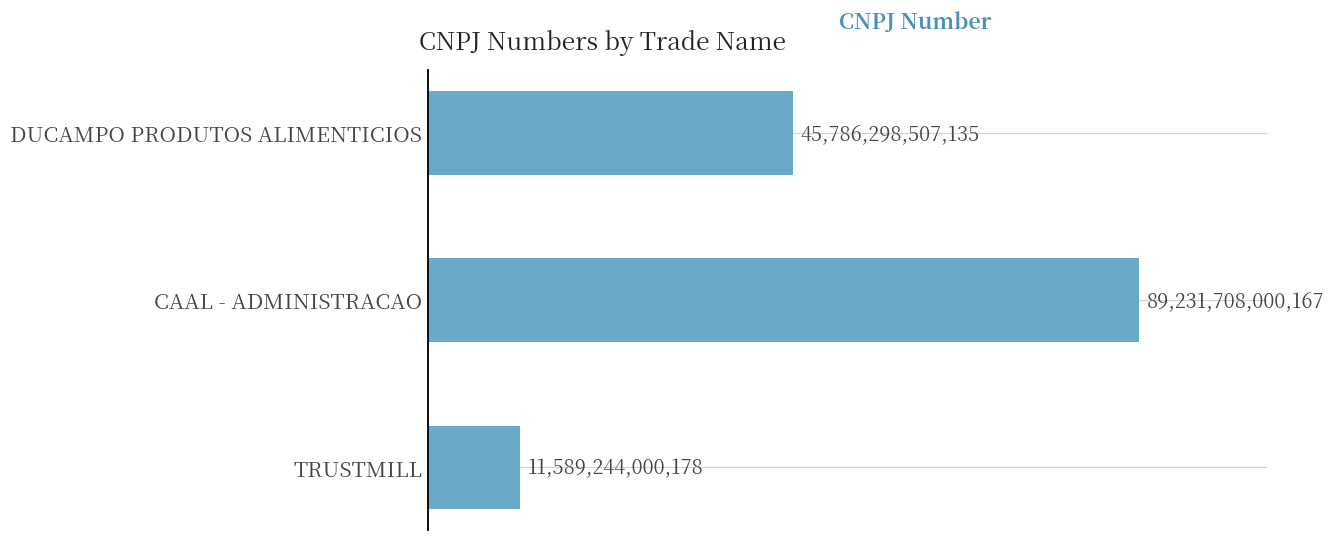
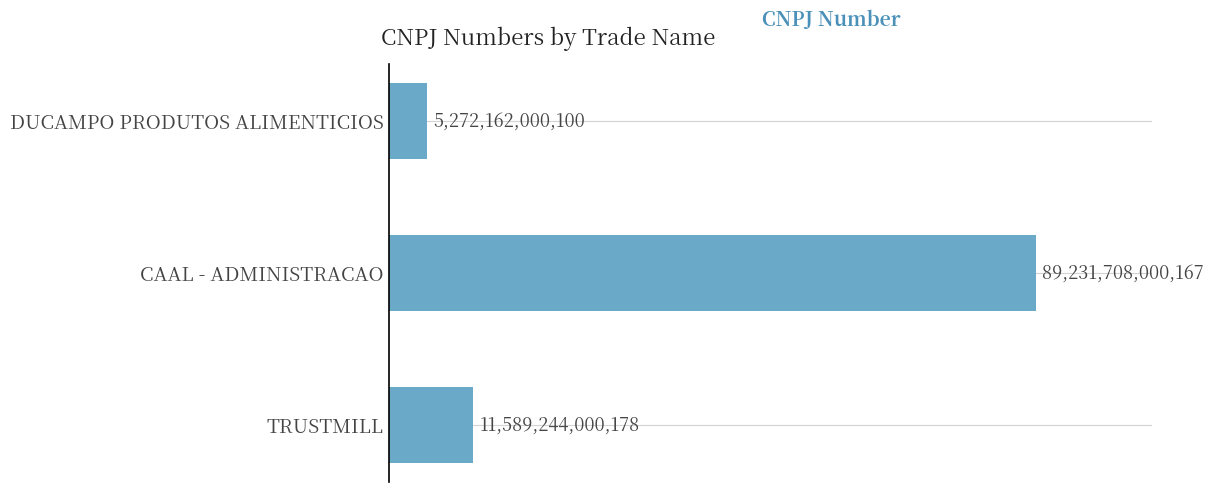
  {
-   "DUCAMPO PRODUTOS ALIMENTICIOS": "45,786,298,507,135",
+   "DUCAMPO PRODUTOS ALIMENTICIOS": "5,272,162,000,100",
    "CAAL - ADMINISTRACAO": "89,231,708,000,167",
    "TRUSTMILL": "11,589,244,000,178"
  }
